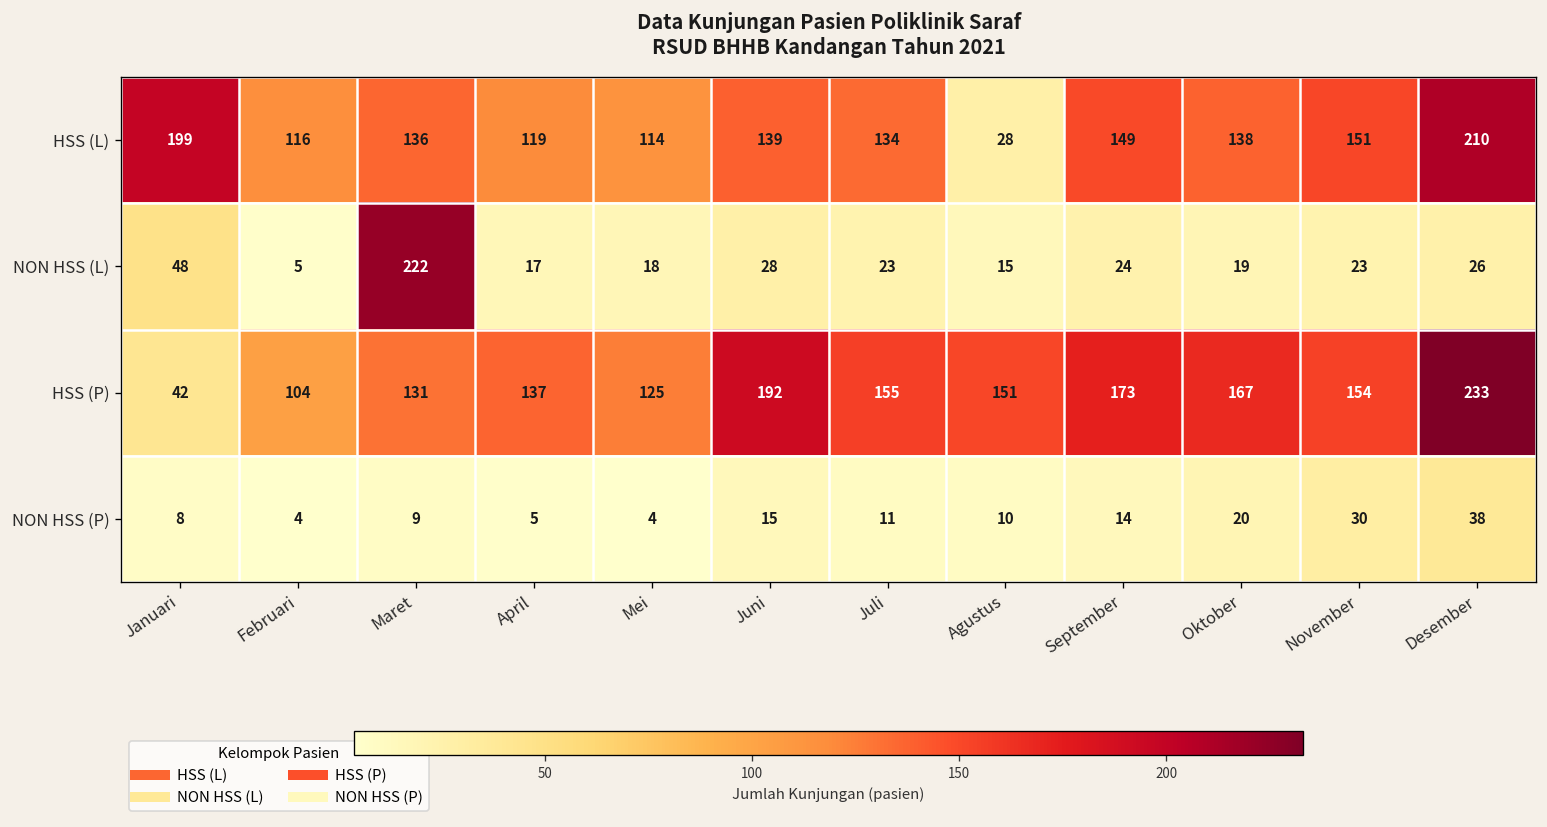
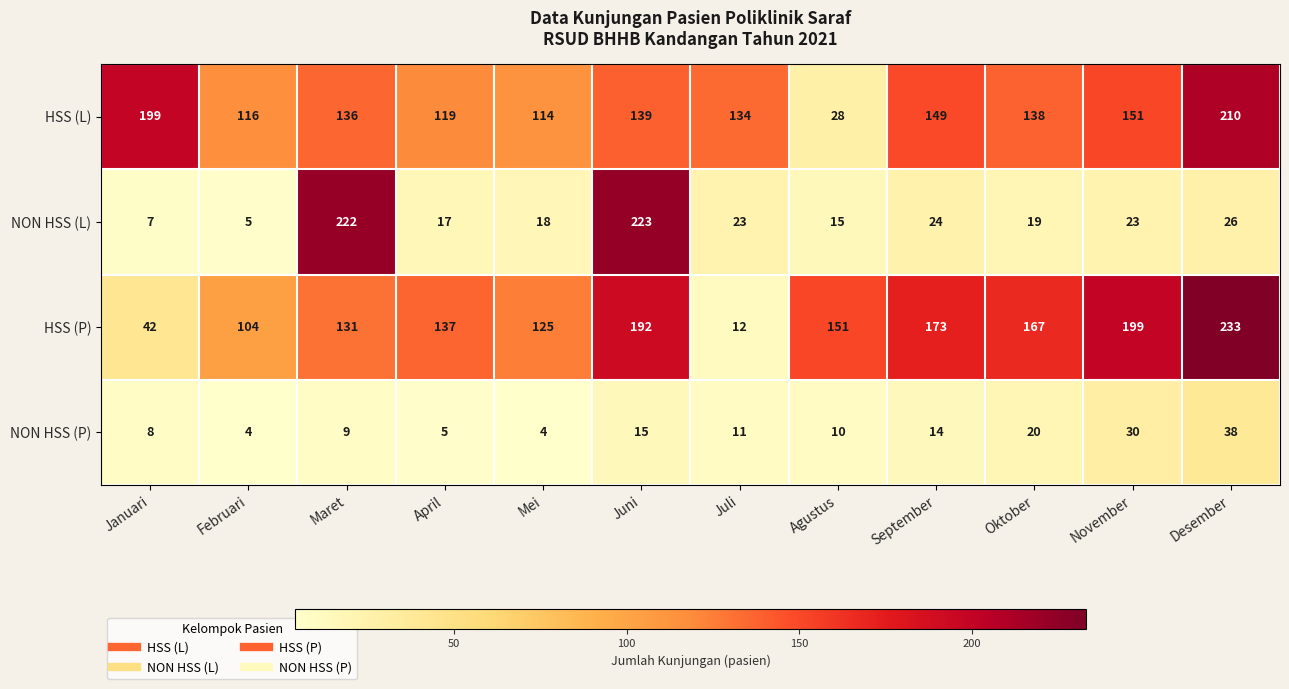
  {
    "HSS (L)": {
      "Januari": 199,
      "Februari": 116,
      "Maret": 136,
      "April": 119,
      "Mei": 114,
      "Juni": 139,
      "Juli": 134,
      "Agustus": 28,
      "September": 149,
      "Oktober": 138,
      "November": 151,
      "Desember": 210
    },
    "NON HSS (L)": {
-     "Januari": 48,
+     "Januari": 7,
      "Februari": 5,
      "Maret": 222,
      "April": 17,
      "Mei": 18,
-     "Juni": 28,
+     "Juni": 223,
      "Juli": 23,
      "Agustus": 15,
      "September": 24,
      "Oktober": 19,
      "November": 23,
      "Desember": 26
    },
    "HSS (P)": {
      "Januari": 42,
      "Februari": 104,
      "Maret": 131,
      "April": 137,
      "Mei": 125,
      "Juni": 192,
-     "Juli": 155,
+     "Juli": 12,
      "Agustus": 151,
      "September": 173,
      "Oktober": 167,
-     "November": 154,
+     "November": 199,
      "Desember": 233
    },
    "NON HSS (P)": {
      "Januari": 8,
      "Februari": 4,
      "Maret": 9,
      "April": 5,
      "Mei": 4,
      "Juni": 15,
      "Juli": 11,
      "Agustus": 10,
      "September": 14,
      "Oktober": 20,
      "November": 30,
      "Desember": 38
    }
  }
